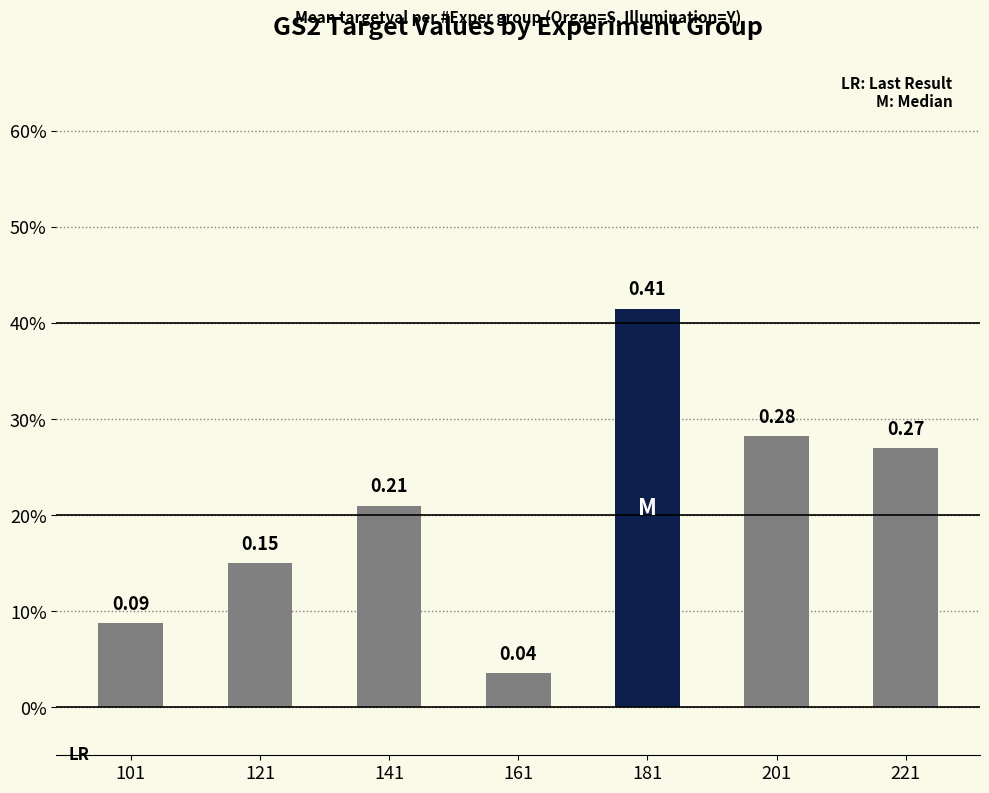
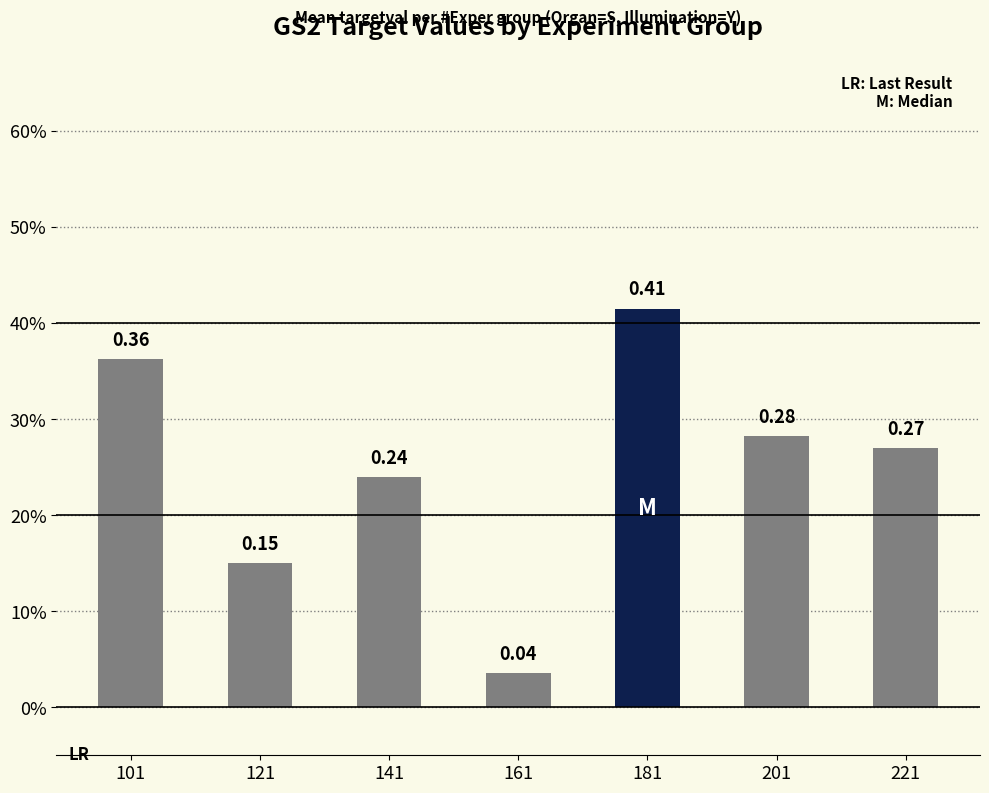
  {
-   "101": 0.09,
+   "101": 0.36,
    "121": 0.15,
-   "141": 0.21,
+   "141": 0.24,
    "161": 0.04,
    "181": 0.41,
    "201": 0.28,
    "221": 0.27
  }
